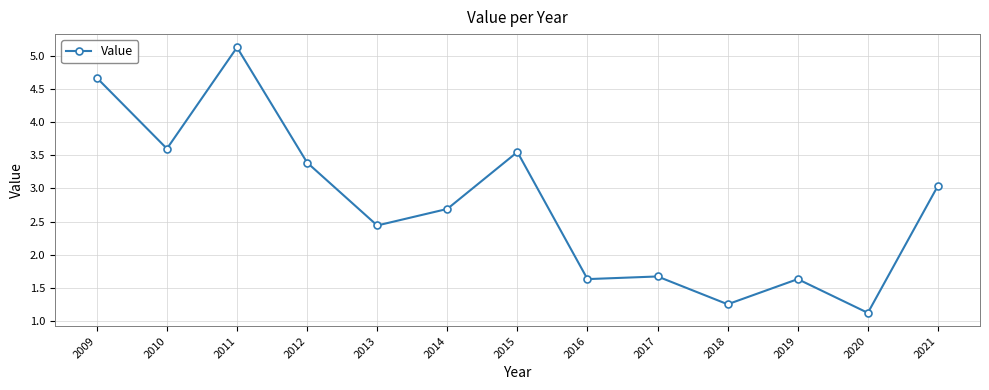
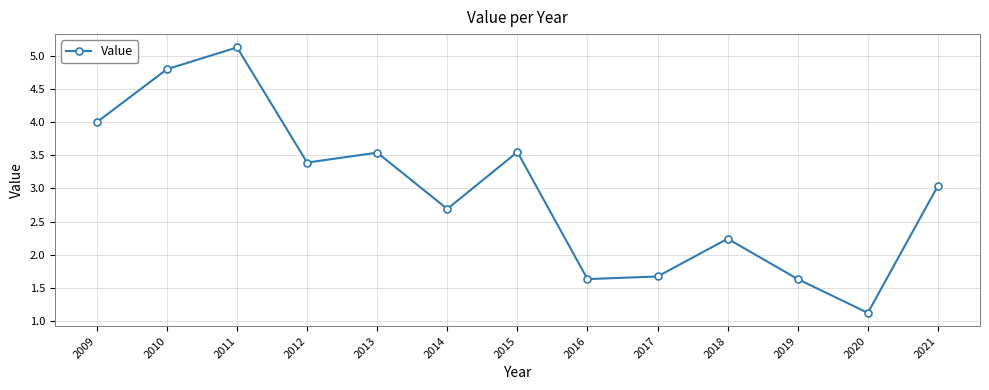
  {
-   "2009": 4.7,
-   "2010": 3.6,
+   "2009": 4.0,
+   "2010": 4.8,
    "2011": 5.1,
    "2012": 3.4,
-   "2013": 2.4,
+   "2013": 3.5,
    "2014": 2.7,
    "2015": 3.6,
    "2016": 1.6,
    "2017": 1.7,
-   "2018": 1.3,
+   "2018": 2.2,
    "2019": 1.6,
    "2020": 1.1,
    "2021": 3.0
  }
